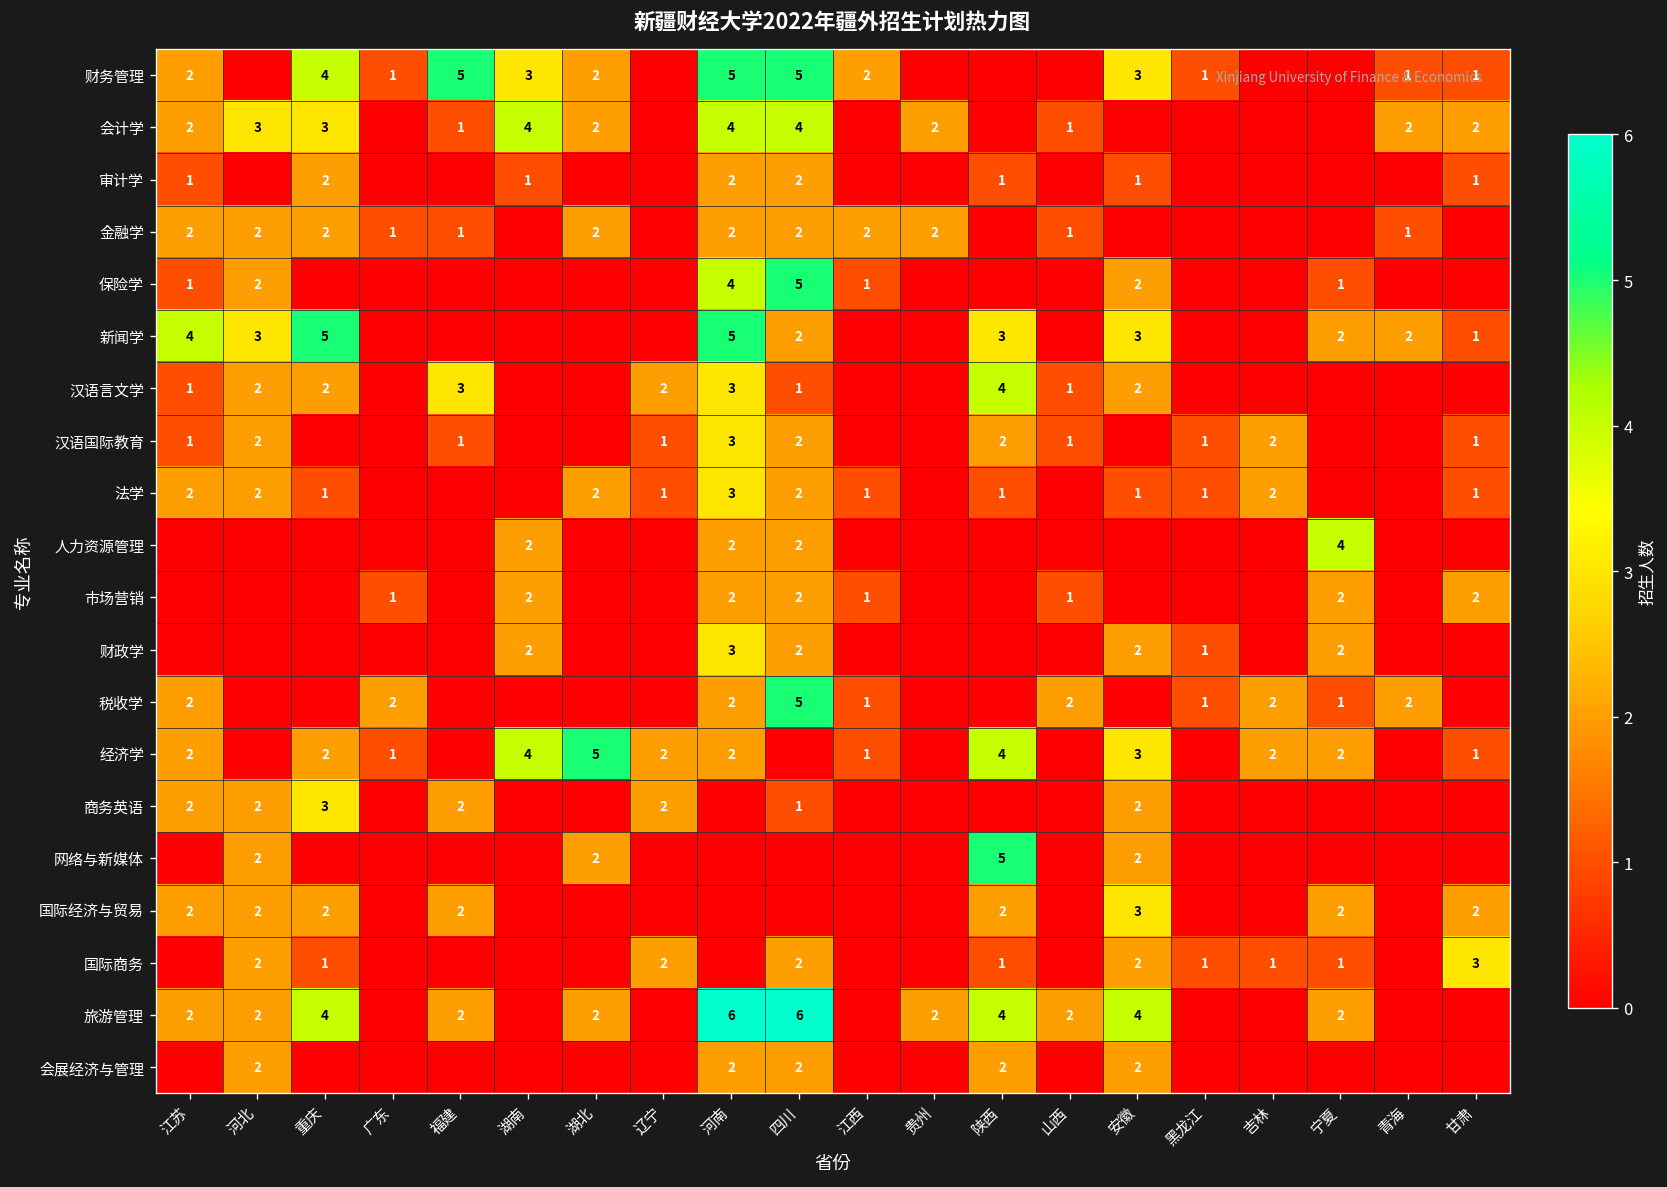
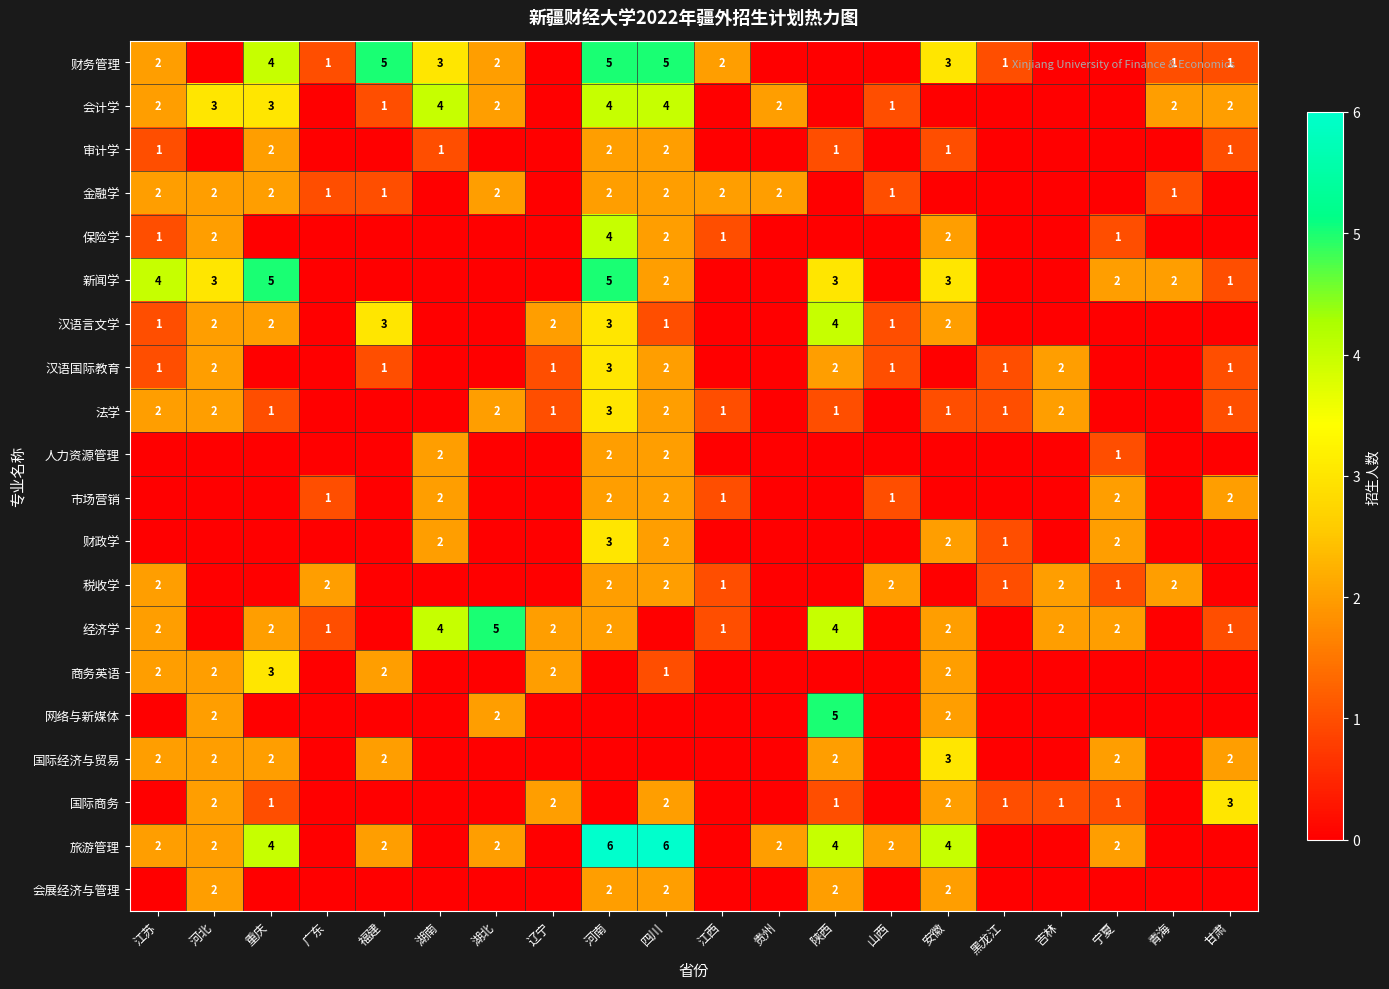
  {
    "财务管理": {
      "江苏": 2,
      "重庆": 4,
      "广东": 1,
      "福建": 5,
      "湖南": 3,
      "湖北": 2,
      "河南": 5,
      "四川": 5,
      "江西": 2,
      "安徽": 3,
      "黑龙江": 1
    },
    "会计学": {
      "江苏": 2,
      "河北": 3,
      "重庆": 3,
      "福建": 1,
      "湖南": 4,
      "湖北": 2,
      "河南": 4,
      "四川": 4,
      "贵州": 2,
      "山西": 1,
      "青海": 2,
      "甘肃": 2
    },
    "审计学": {
      "江苏": 1,
      "重庆": 2,
      "湖南": 1,
      "河南": 2,
      "四川": 2,
      "陕西": 1,
      "安徽": 1,
      "甘肃": 1
    },
    "金融学": {
      "江苏": 2,
      "河北": 2,
      "重庆": 2,
      "广东": 1,
      "福建": 1,
      "湖北": 2,
      "河南": 2,
      "四川": 2,
      "江西": 2,
      "贵州": 2,
      "山西": 1,
      "青海": 1
    },
    "保险学": {
      "江苏": 1,
      "河北": 2,
      "河南": 4,
-     "四川": 5,
+     "四川": 2,
      "江西": 1,
      "安徽": 2,
      "宁夏": 1
    },
    "新闻学": {
      "江苏": 4,
      "河北": 3,
      "重庆": 5,
      "河南": 5,
      "四川": 2,
      "陕西": 3,
      "安徽": 3,
      "宁夏": 2,
      "青海": 2,
      "甘肃": 1
    },
    "汉语言文学": {
      "江苏": 1,
      "河北": 2,
      "重庆": 2,
      "福建": 3,
      "辽宁": 2,
      "河南": 3,
      "四川": 1,
      "陕西": 4,
      "山西": 1,
      "安徽": 2
    },
    "汉语国际教育": {
      "江苏": 1,
      "河北": 2,
      "福建": 1,
      "辽宁": 1,
      "河南": 3,
      "四川": 2,
      "陕西": 2,
      "山西": 1,
      "黑龙江": 1,
      "吉林": 2,
      "甘肃": 1
    },
    "法学": {
      "江苏": 2,
      "河北": 2,
      "重庆": 1,
      "湖北": 2,
      "辽宁": 1,
      "河南": 3,
      "四川": 2,
      "江西": 1,
      "陕西": 1,
      "安徽": 1,
      "黑龙江": 1,
      "吉林": 2,
      "甘肃": 1
    },
    "人力资源管理": {
      "湖南": 2,
      "河南": 2,
      "四川": 2,
-     "宁夏": 4
+     "宁夏": 1
    },
    "市场营销": {
      "广东": 1,
      "湖南": 2,
      "河南": 2,
      "四川": 2,
      "江西": 1,
      "山西": 1,
      "宁夏": 2,
      "甘肃": 2
    },
    "财政学": {
      "湖南": 2,
      "河南": 3,
      "四川": 2,
      "安徽": 2,
      "黑龙江": 1,
      "宁夏": 2
    },
    "税收学": {
      "江苏": 2,
      "广东": 2,
      "河南": 2,
-     "四川": 5,
+     "四川": 2,
      "江西": 1,
      "山西": 2,
      "黑龙江": 1,
      "吉林": 2,
      "宁夏": 1,
      "青海": 2
    },
    "经济学": {
      "江苏": 2,
      "重庆": 2,
      "广东": 1,
      "湖南": 4,
      "湖北": 5,
      "辽宁": 2,
      "河南": 2,
      "江西": 1,
      "陕西": 4,
-     "安徽": 3,
+     "安徽": 2,
      "吉林": 2,
      "宁夏": 2,
      "甘肃": 1
    },
    "商务英语": {
      "江苏": 2,
      "河北": 2,
      "重庆": 3,
      "福建": 2,
      "辽宁": 2,
      "四川": 1,
      "安徽": 2
    },
    "网络与新媒体": {
      "河北": 2,
      "湖北": 2,
      "陕西": 5,
      "安徽": 2
    },
    "国际经济与贸易": {
      "江苏": 2,
      "河北": 2,
      "重庆": 2,
      "福建": 2,
      "陕西": 2,
      "安徽": 3,
      "宁夏": 2,
      "甘肃": 2
    },
    "国际商务": {
      "河北": 2,
      "重庆": 1,
      "辽宁": 2,
      "四川": 2,
      "陕西": 1,
      "安徽": 2,
      "黑龙江": 1,
      "吉林": 1,
      "宁夏": 1,
      "甘肃": 3
    },
    "旅游管理": {
      "江苏": 2,
      "河北": 2,
      "重庆": 4,
      "福建": 2,
      "湖北": 2,
      "河南": 6,
      "四川": 6,
      "贵州": 2,
      "陕西": 4,
      "山西": 2,
      "安徽": 4,
      "宁夏": 2
    },
    "会展经济与管理": {
      "河北": 2,
      "河南": 2,
      "四川": 2,
      "陕西": 2,
      "安徽": 2
    }
  }
